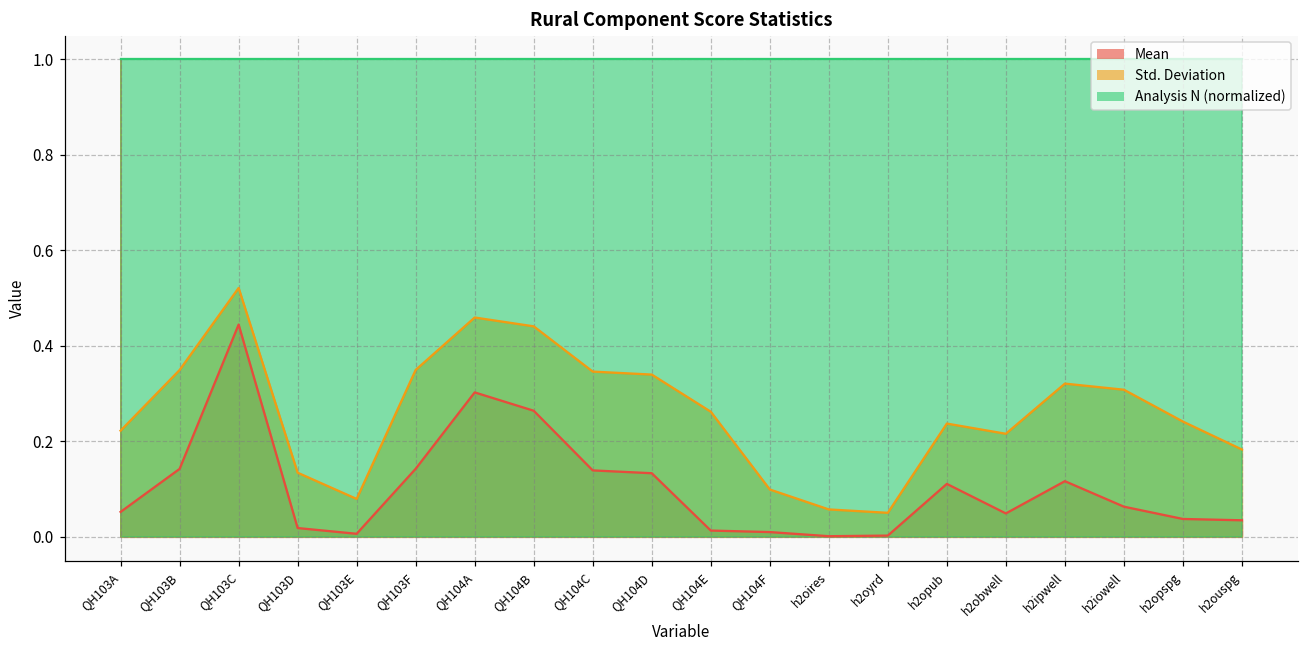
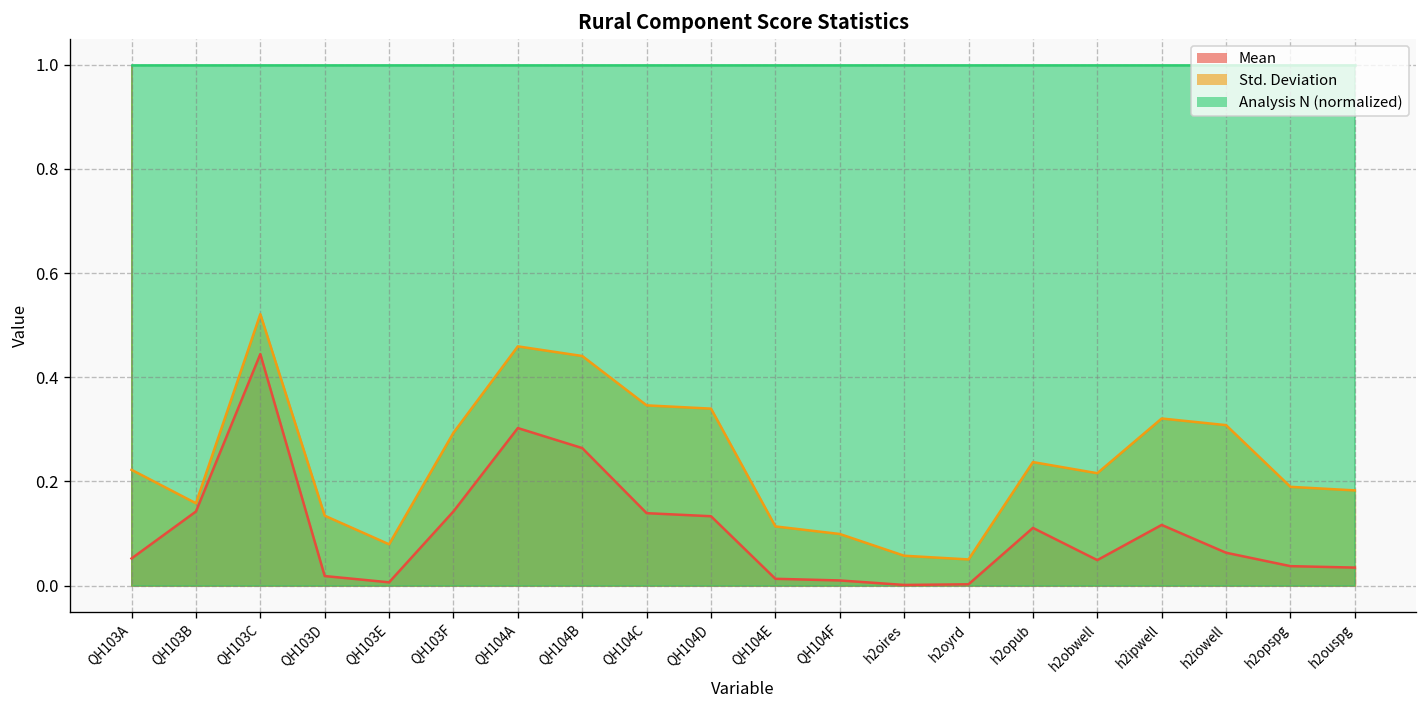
  {
    "Std. Deviation": {
      "QH103A": 0.22,
-     "QH103B": 0.35,
+     "QH103B": 0.16,
      "QH103C": 0.52,
      "QH103D": 0.13,
      "QH103E": 0.08,
-     "QH103F": 0.35,
+     "QH103F": 0.29,
      "QH104A": 0.46,
      "QH104B": 0.44,
      "QH104C": 0.35,
      "QH104D": 0.34,
-     "QH104E": 0.26,
+     "QH104E": 0.11,
      "QH104F": 0.10,
      "h2oires": 0.06,
      "h2oyrd": 0.05,
      "h2opub": 0.24,
      "h2obwell": 0.22,
      "h2ipwell": 0.32,
      "h2iowell": 0.31,
-     "h2opspg": 0.24,
+     "h2opspg": 0.19,
      "h2ouspg": 0.18
    },
    "Analysis N (normalized)": {
      "QH103B": 1.00,
      "QH103C": 1.00,
      "QH103D": 1.00,
      "QH103E": 1.00,
      "QH103F": 1.00,
      "QH104A": 1.00,
      "QH104B": 1.00,
      "QH104C": 1.00,
      "QH104D": 1.00,
      "QH104E": 1.00,
      "QH104F": 1.00,
      "h2oires": 1.00,
      "h2oyrd": 1.00,
      "h2opub": 1.00,
      "h2obwell": 1.00,
      "h2ipwell": 1.00
    }
  }
